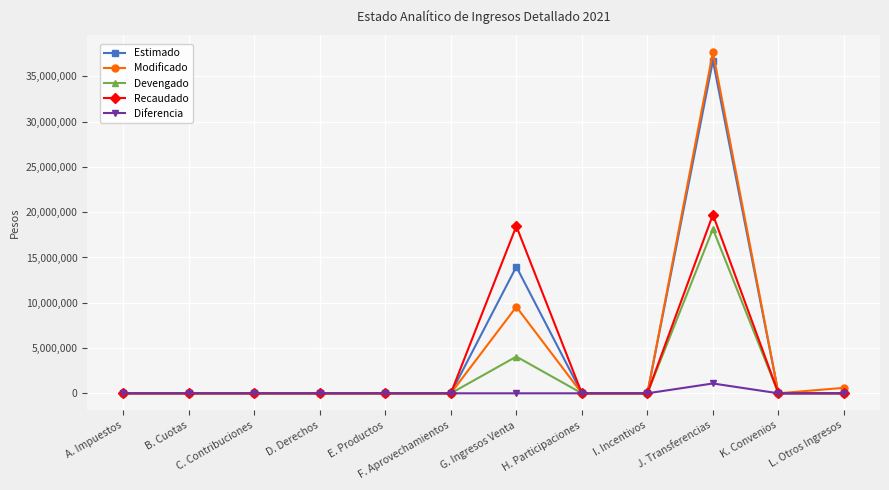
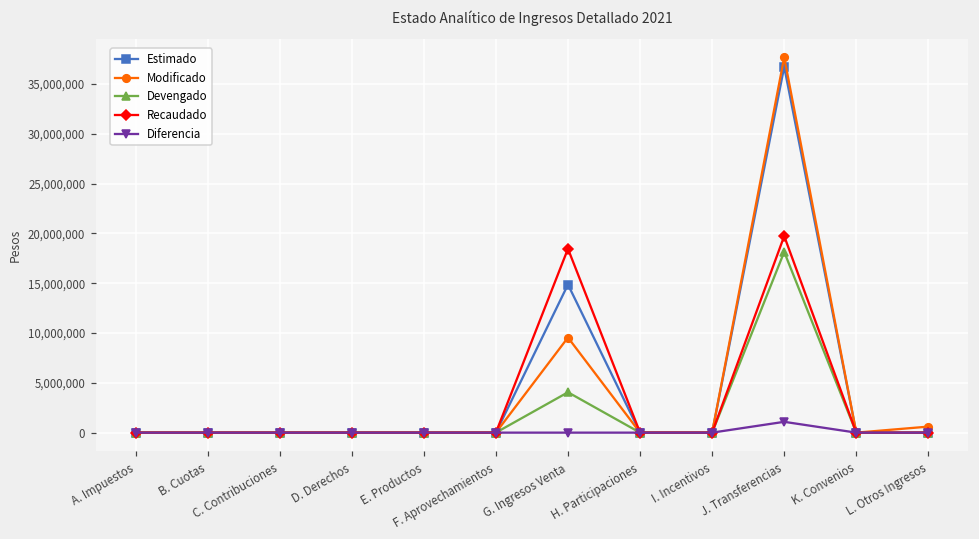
  {
    "Estimado": {
-     "G. Ingresos Venta": "14,000,000",
+     "G. Ingresos Venta": "15,000,000",
      "J. Transferencias": "37,000,000"
    },
    "Modificado": {
      "G. Ingresos Venta": "10,000,000",
      "J. Transferencias": "38,000,000",
      "L. Otros Ingresos": "1,000,000"
    },
    "Devengado": {
      "G. Ingresos Venta": "4,000,000",
      "J. Transferencias": "18,000,000"
    },
    "Recaudado": {
      "G. Ingresos Venta": "18,000,000",
      "J. Transferencias": "20,000,000"
    },
    "Diferencia": {
      "G. Ingresos Venta": "0",
      "J. Transferencias": "1,000,000"
    }
  }
